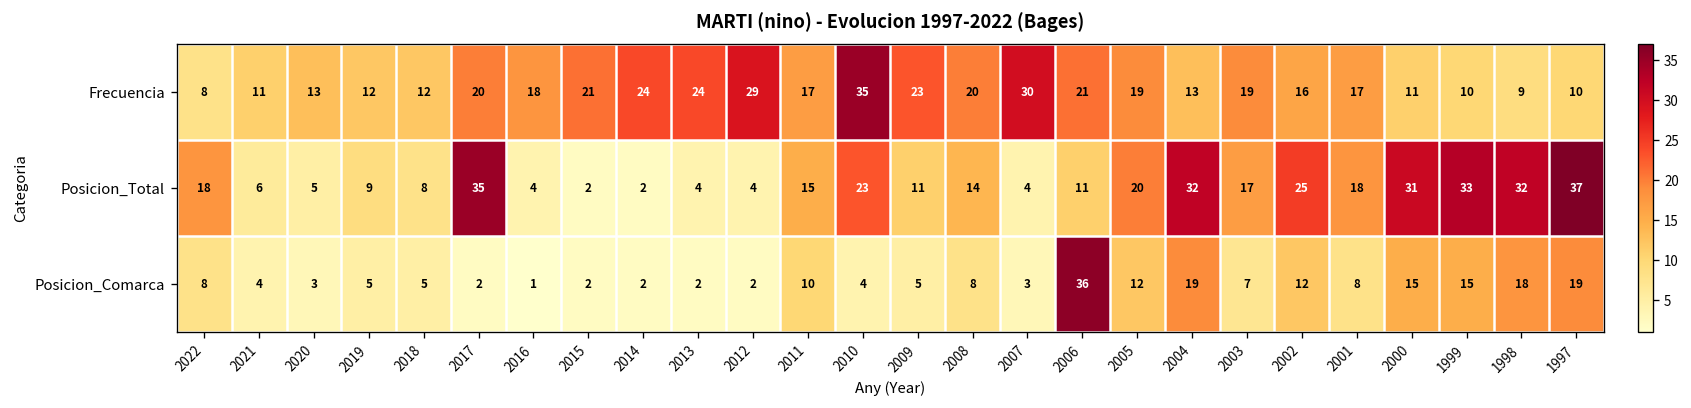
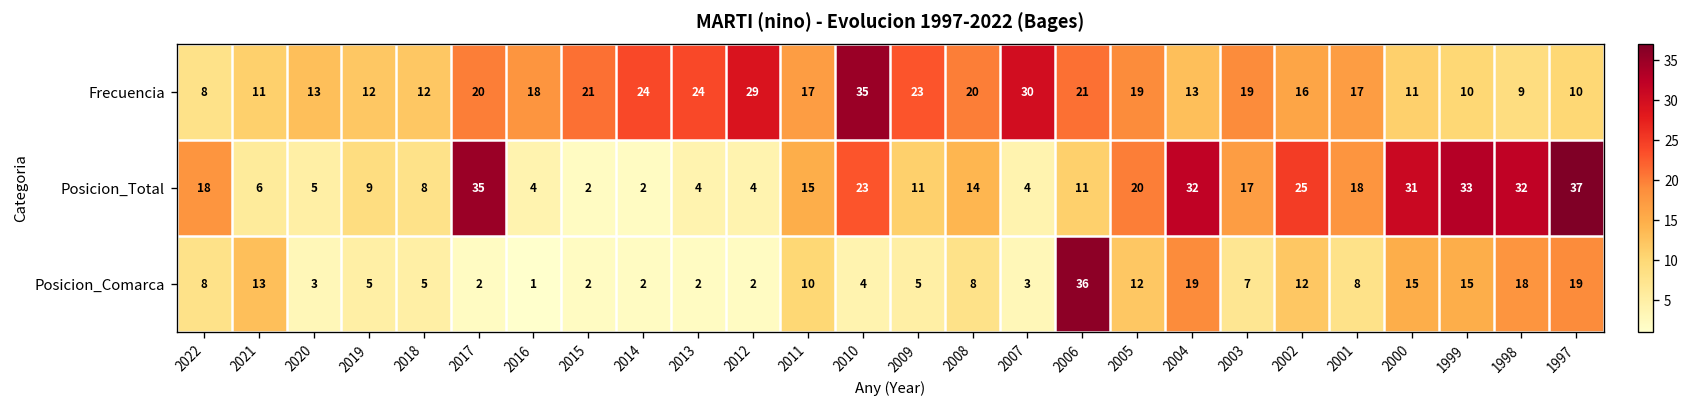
  {
    "Frecuencia": {
      "2022": 8,
      "2021": 11,
      "2020": 13,
      "2019": 12,
      "2018": 12,
      "2017": 20,
      "2016": 18,
      "2015": 21,
      "2014": 24,
      "2013": 24,
      "2012": 29,
      "2011": 17,
      "2010": 35,
      "2009": 23,
      "2008": 20,
      "2007": 30,
      "2006": 21,
      "2005": 19,
      "2004": 13,
      "2003": 19,
      "2002": 16,
      "2001": 17,
      "2000": 11,
      "1999": 10,
      "1998": 9,
      "1997": 10
    },
    "Posicion_Total": {
      "2022": 18,
      "2021": 6,
      "2020": 5,
      "2019": 9,
      "2018": 8,
      "2017": 35,
      "2016": 4,
      "2015": 2,
      "2014": 2,
      "2013": 4,
      "2012": 4,
      "2011": 15,
      "2010": 23,
      "2009": 11,
      "2008": 14,
      "2007": 4,
      "2006": 11,
      "2005": 20,
      "2004": 32,
      "2003": 17,
      "2002": 25,
      "2001": 18,
      "2000": 31,
      "1999": 33,
      "1998": 32,
      "1997": 37
    },
    "Posicion_Comarca": {
      "2022": 8,
-     "2021": 4,
+     "2021": 13,
      "2020": 3,
      "2019": 5,
      "2018": 5,
      "2017": 2,
      "2016": 1,
      "2015": 2,
      "2014": 2,
      "2013": 2,
      "2012": 2,
      "2011": 10,
      "2010": 4,
      "2009": 5,
      "2008": 8,
      "2007": 3,
      "2006": 36,
      "2005": 12,
      "2004": 19,
      "2003": 7,
      "2002": 12,
      "2001": 8,
      "2000": 15,
      "1999": 15,
      "1998": 18,
      "1997": 19
    }
  }
